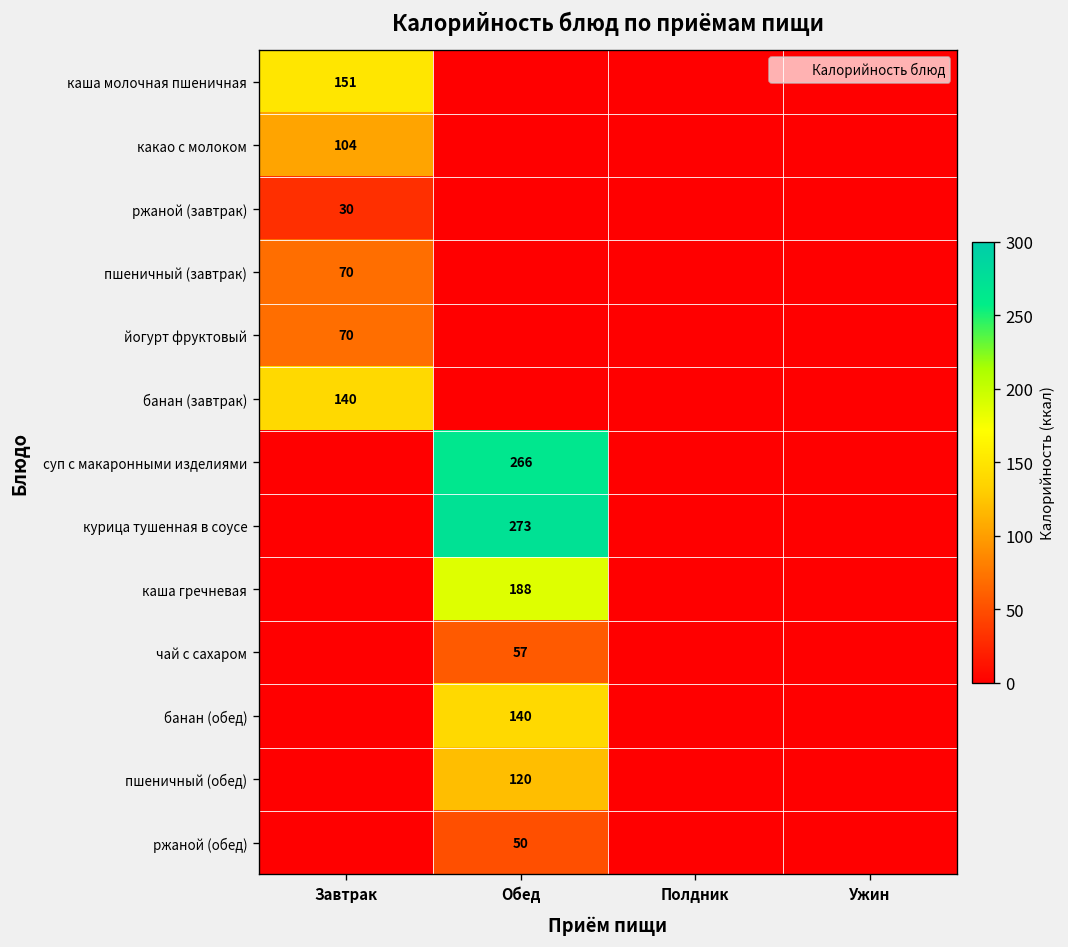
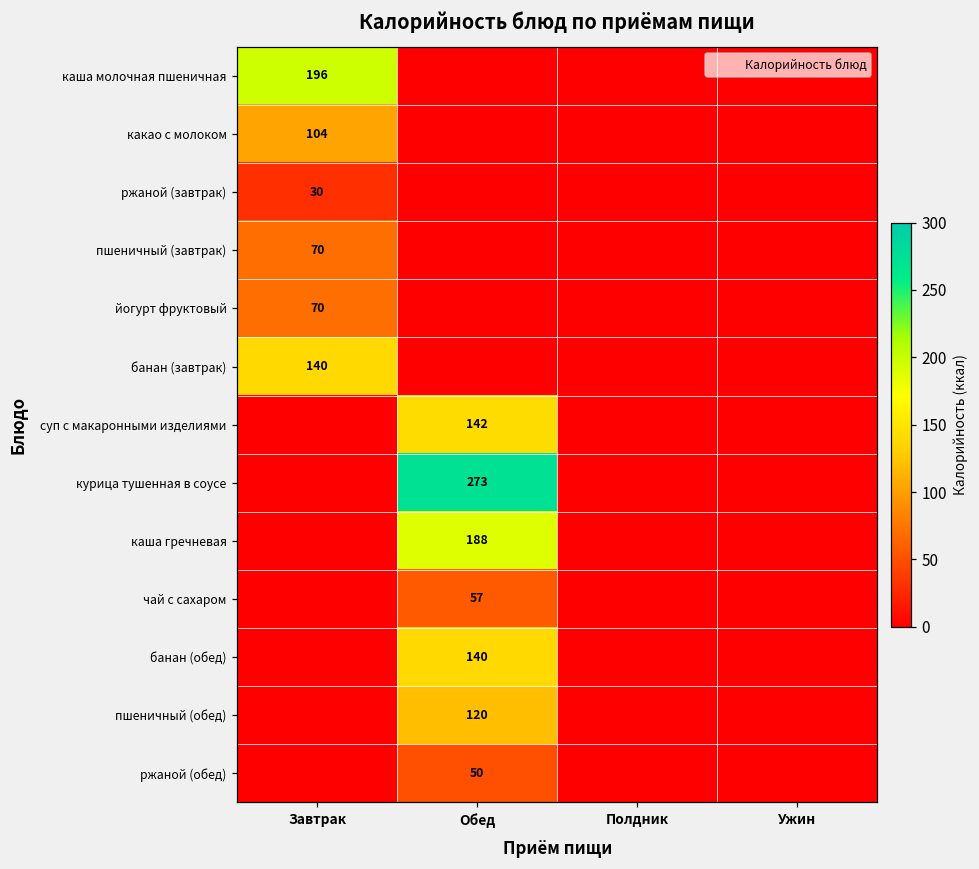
  {
    "каша молочная пшеничная": {
-     "Завтрак": 151
+     "Завтрак": 196
    },
    "какао с молоком": {
      "Завтрак": 104
    },
    "ржаной (завтрак)": {
      "Завтрак": 30
    },
    "пшеничный (завтрак)": {
      "Завтрак": 70
    },
    "йогурт фруктовый": {
      "Завтрак": 70
    },
    "банан (завтрак)": {
      "Завтрак": 140
    },
    "суп с макаронными изделиями": {
-     "Обед": 266
+     "Обед": 142
    },
    "курица тушенная в соусе": {
      "Обед": 273
    },
    "каша гречневая": {
      "Обед": 188
    },
    "чай с сахаром": {
      "Обед": 57
    },
    "банан (обед)": {
      "Обед": 140
    },
    "пшеничный (обед)": {
      "Обед": 120
    },
    "ржаной (обед)": {
      "Обед": 50
    }
  }
